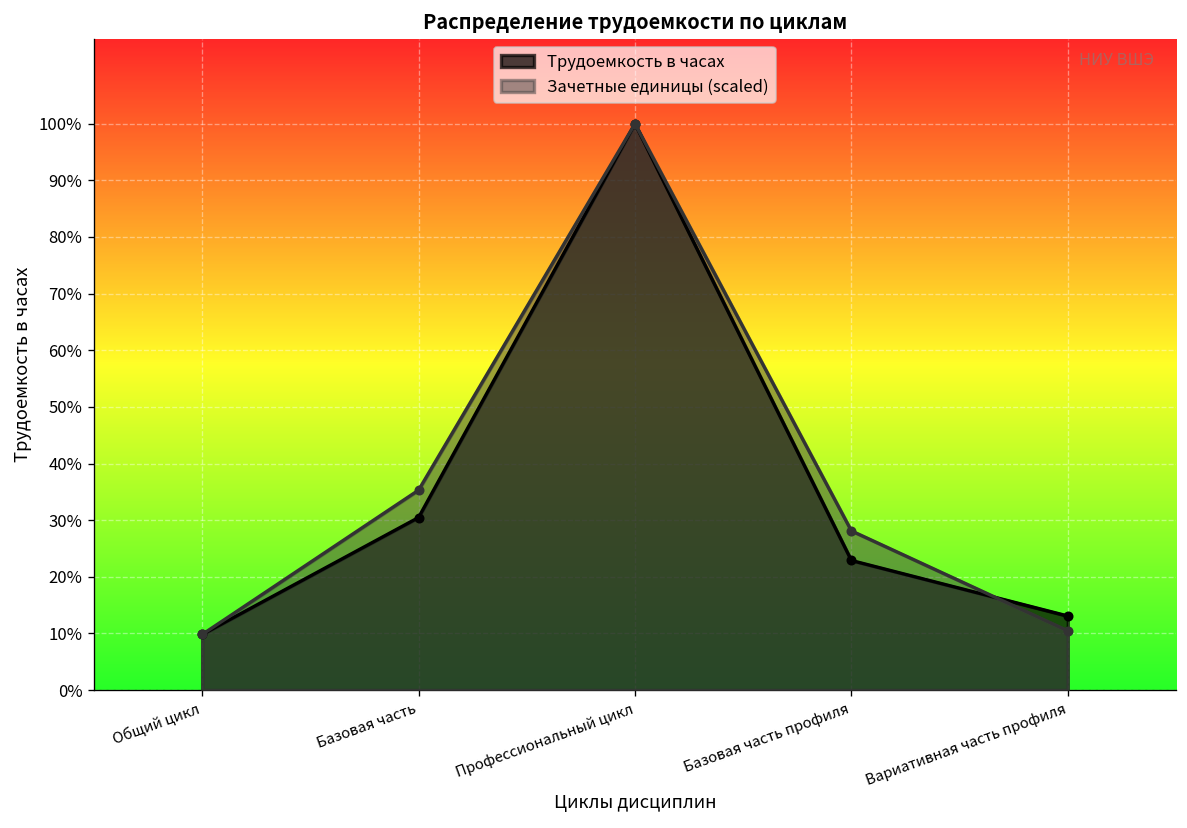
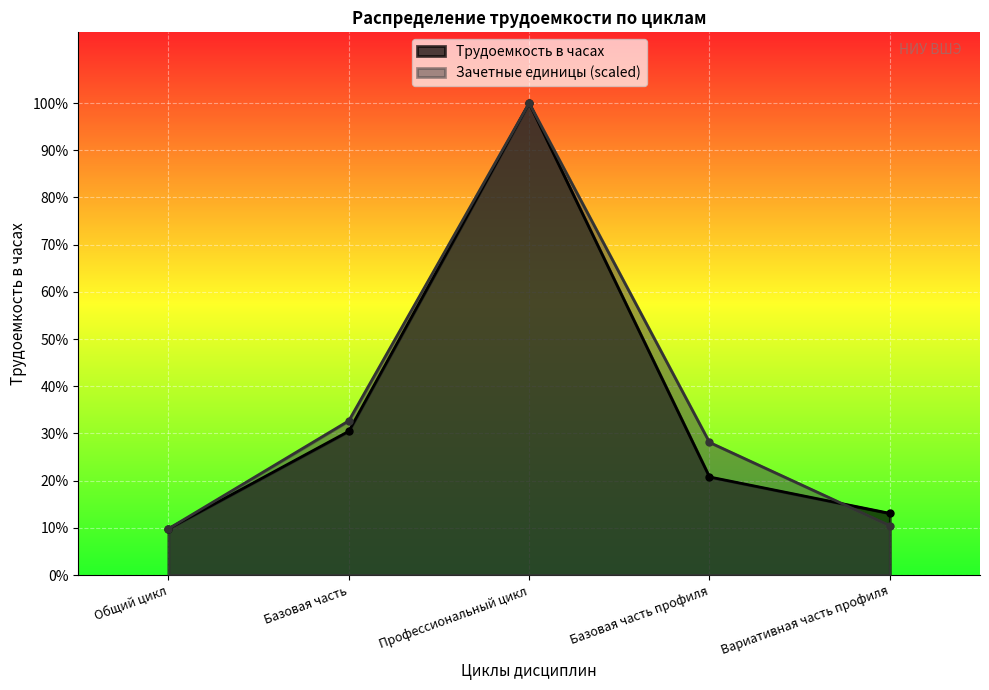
  {
    "Трудоемкость в часах": {
      "Базовая часть": "30%",
-     "Базовая часть профиля": "23%",
+     "Базовая часть профиля": "21%",
      "Вариативная часть профиля": "13%"
    },
    "Зачетные единицы (scaled)": {
-     "Базовая часть": "35%",
+     "Базовая часть": "33%",
      "Базовая часть профиля": "28%",
      "Вариативная часть профиля": "10%"
    }
  }
